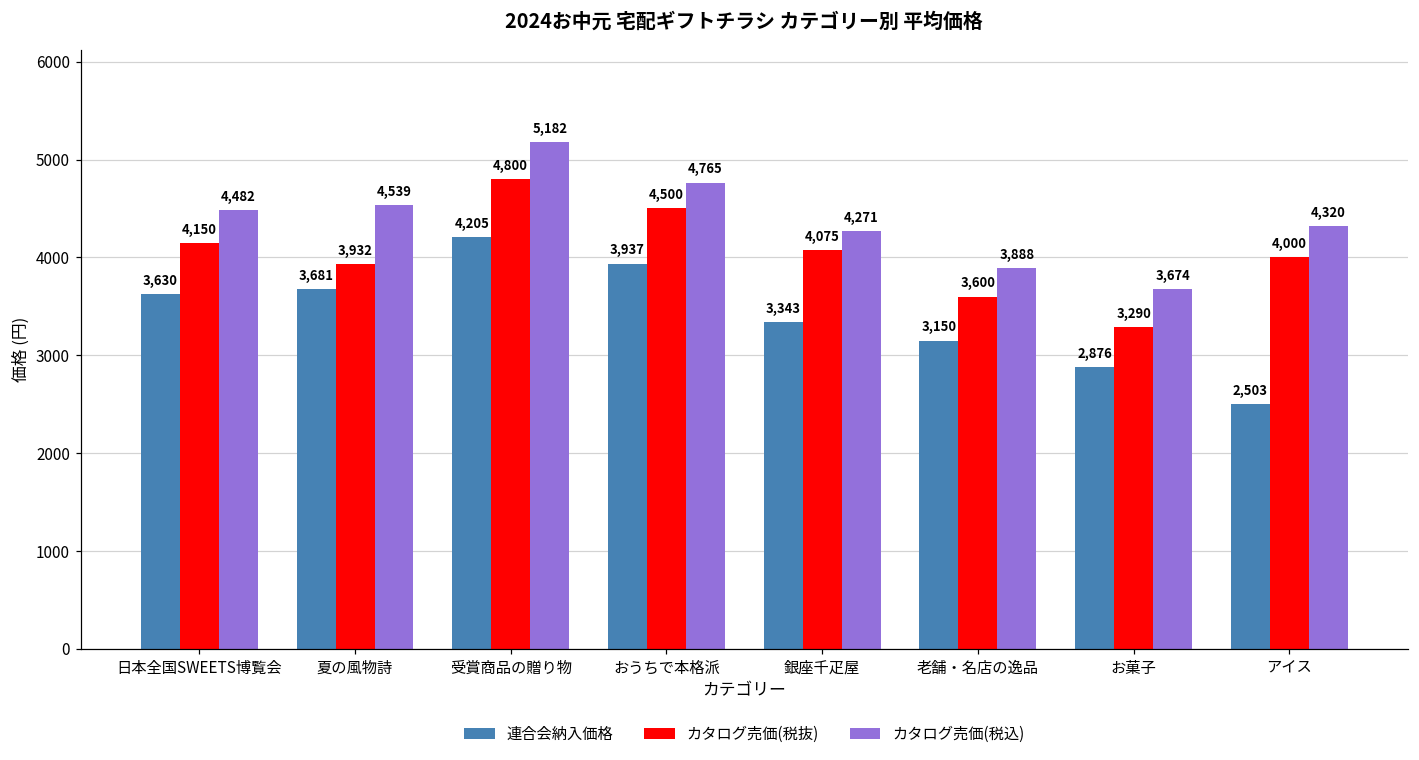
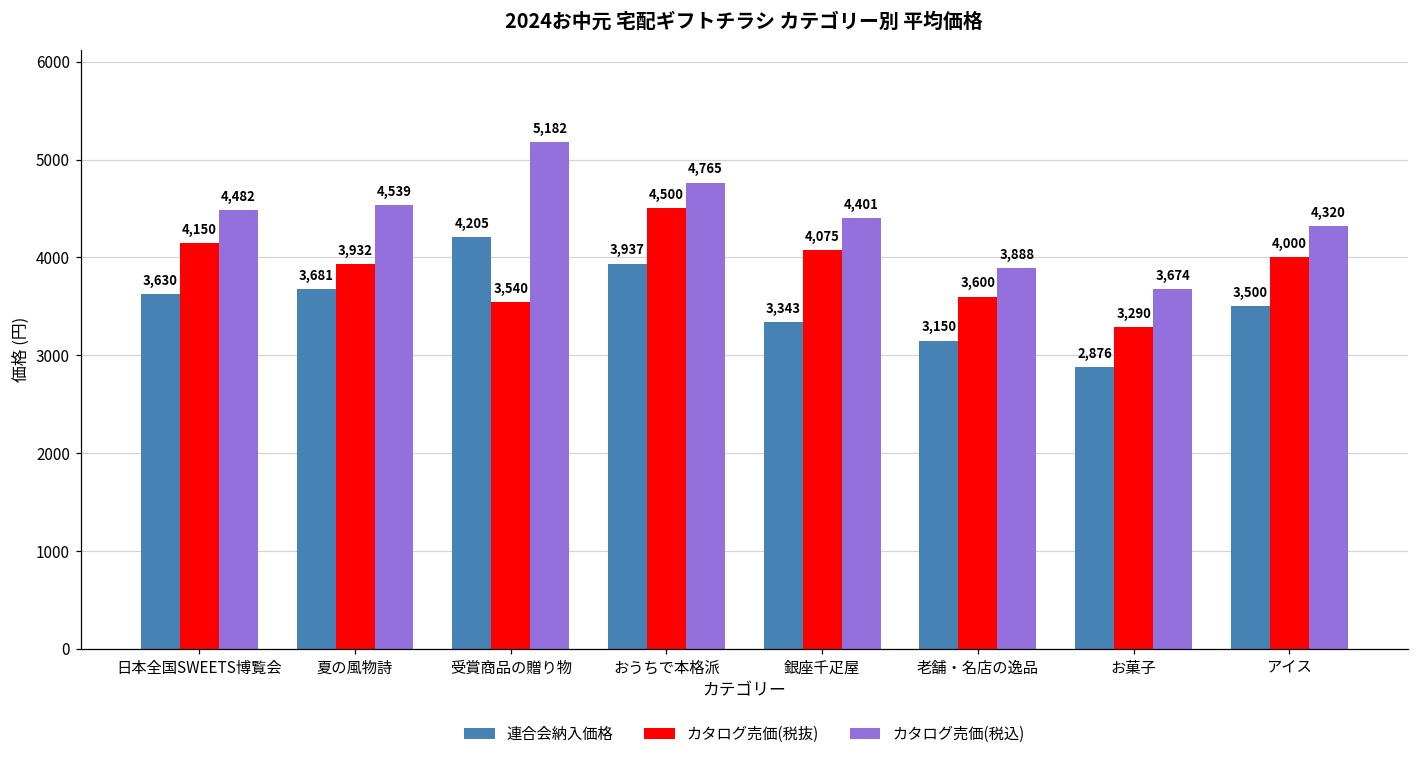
  {
    "連合会納入価格": {
      "日本全国SWEETS博覧会": "3,630",
      "夏の風物詩": "3,681",
      "受賞商品の贈り物": "4,205",
      "おうちで本格派": "3,937",
      "銀座千疋屋": "3,343",
      "老舗・名店の逸品": "3,150",
      "お菓子": "2,876",
-     "アイス": "2,503"
+     "アイス": "3,500"
    },
    "カタログ売価(税抜)": {
      "日本全国SWEETS博覧会": "4,150",
      "夏の風物詩": "3,932",
-     "受賞商品の贈り物": "4,800",
+     "受賞商品の贈り物": "3,540",
      "おうちで本格派": "4,500",
      "銀座千疋屋": "4,075",
      "老舗・名店の逸品": "3,600",
      "お菓子": "3,290",
      "アイス": "4,000"
    },
    "カタログ売価(税込)": {
      "日本全国SWEETS博覧会": "4,482",
      "夏の風物詩": "4,539",
      "受賞商品の贈り物": "5,182",
      "おうちで本格派": "4,765",
-     "銀座千疋屋": "4,271",
+     "銀座千疋屋": "4,401",
      "老舗・名店の逸品": "3,888",
      "お菓子": "3,674",
      "アイス": "4,320"
    }
  }
